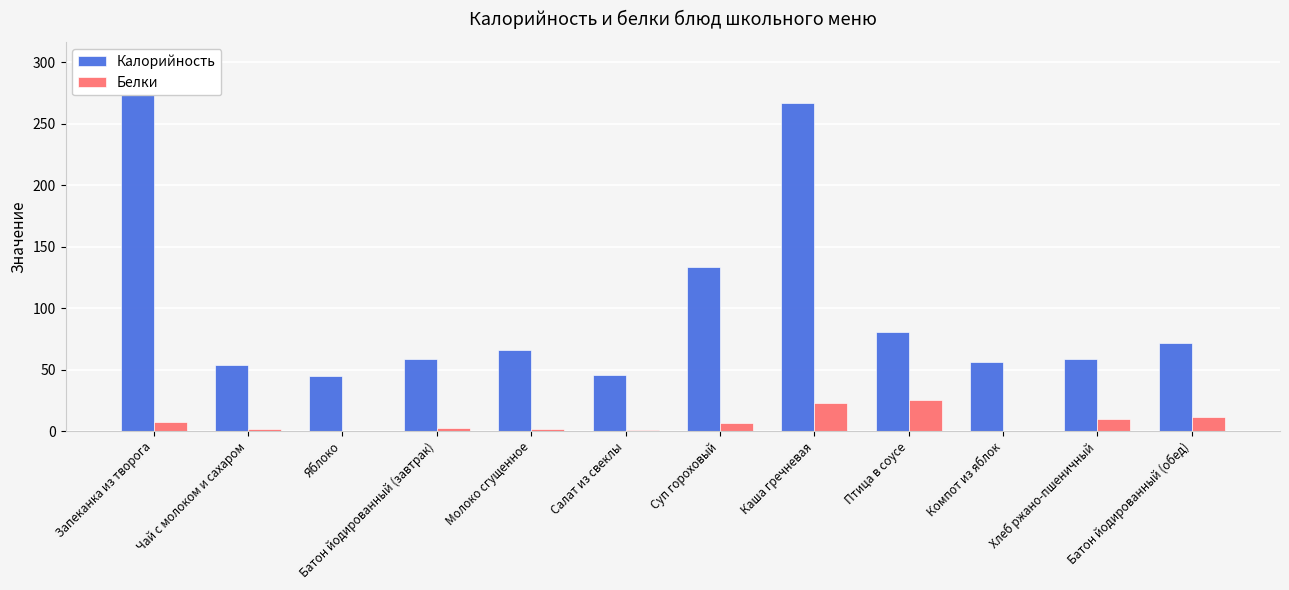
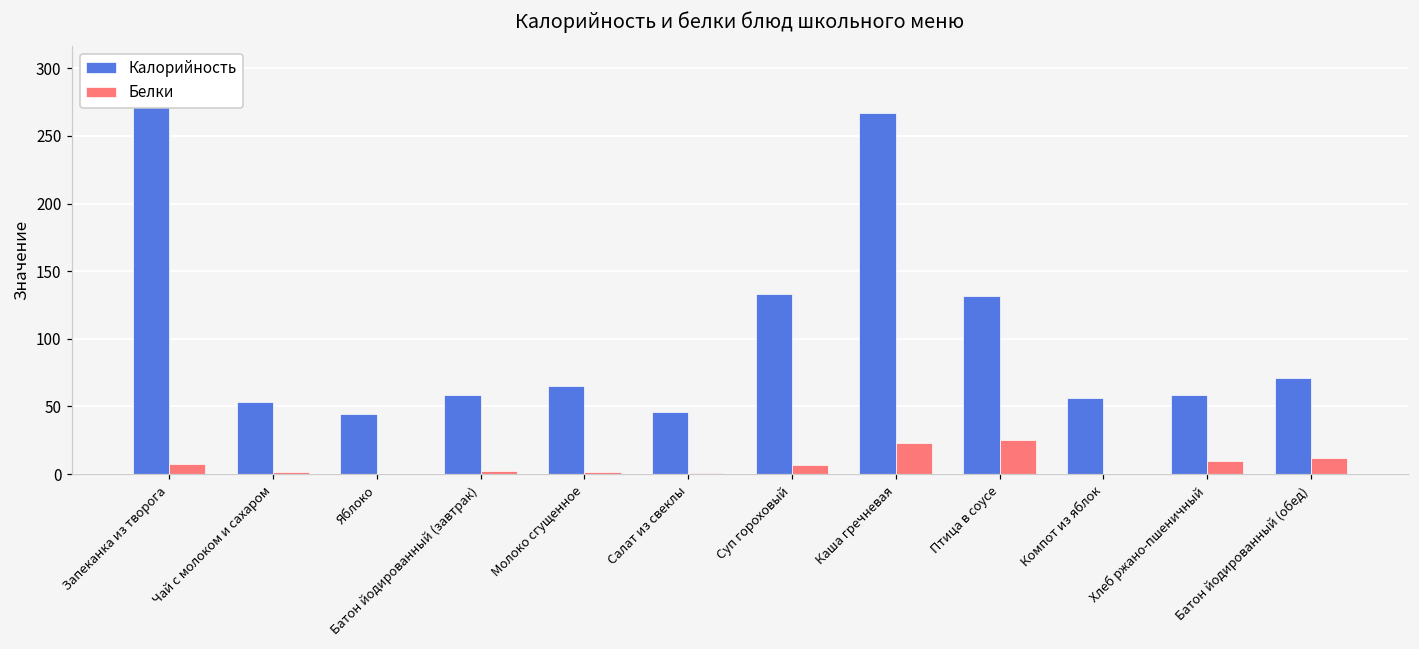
  {
    "Калорийность": {
      "Чай с молоком и сахаром": 54,
      "Яблоко": 44,
      "Батон йодированный (завтрак)": 58,
      "Молоко сгущенное": 66,
      "Салат из свеклы": 46,
      "Суп гороховый": 133,
      "Каша гречневая": 267,
-     "Птица в соусе": 81,
+     "Птица в соусе": 132,
      "Компот из яблок": 57,
      "Хлеб ржано-пшеничный": 59,
      "Батон йодированный (обед)": 71
    },
    "Белки": {
      "Запеканка из творога": 7,
      "Батон йодированный (завтрак)": 2,
      "Суп гороховый": 7,
      "Каша гречневая": 23,
      "Птица в соусе": 25,
      "Хлеб ржано-пшеничный": 10,
      "Батон йодированный (обед)": 12
    }
  }
